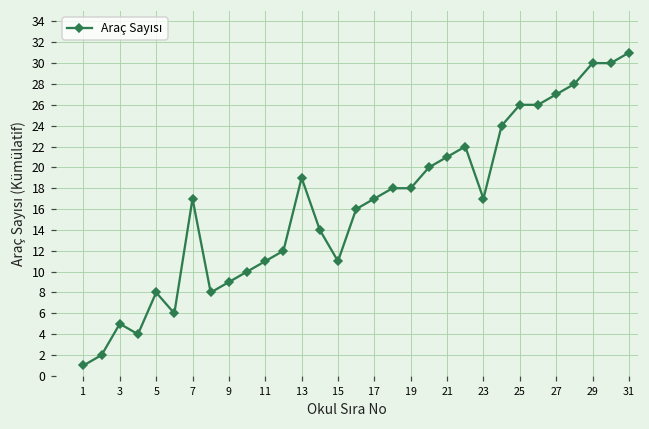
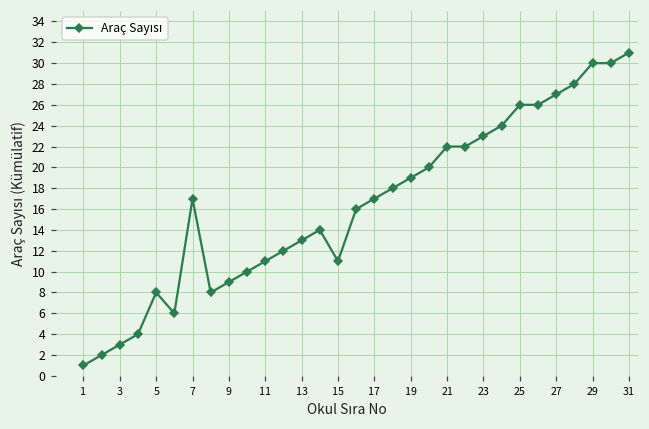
  {
    "1": 1,
-   "3": 5,
+   "3": 3,
    "5": 8,
    "7": 17,
    "9": 9,
    "11": 11,
-   "13": 19,
+   "13": 13,
    "15": 11,
    "17": 17,
-   "19": 18,
-   "21": 21,
-   "23": 17,
+   "19": 19,
+   "21": 22,
+   "23": 23,
    "25": 26,
    "27": 27,
    "29": 30,
    "31": 31
  }
